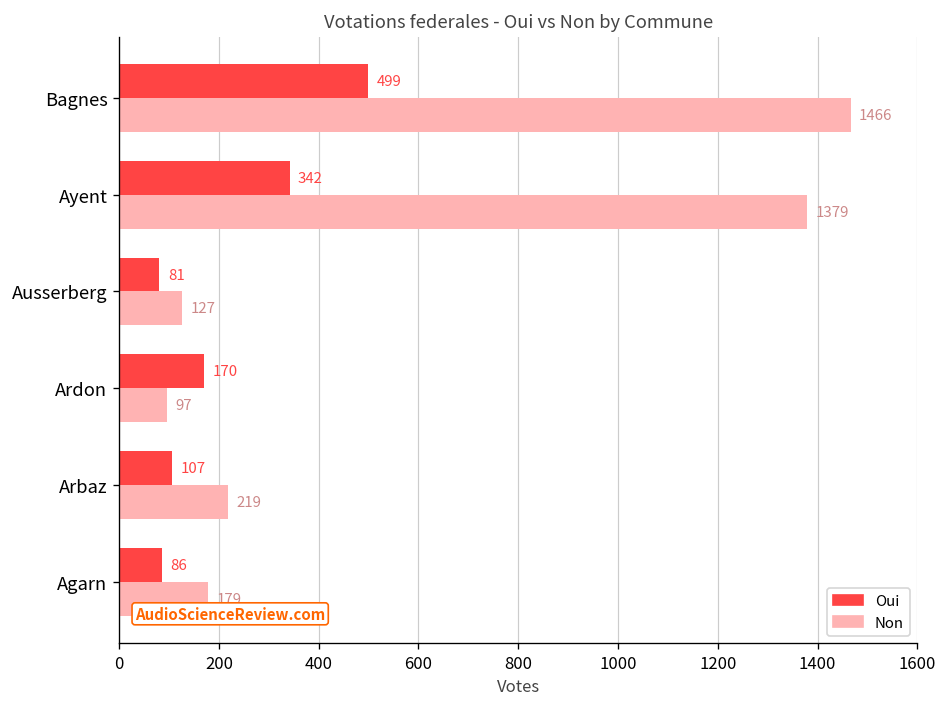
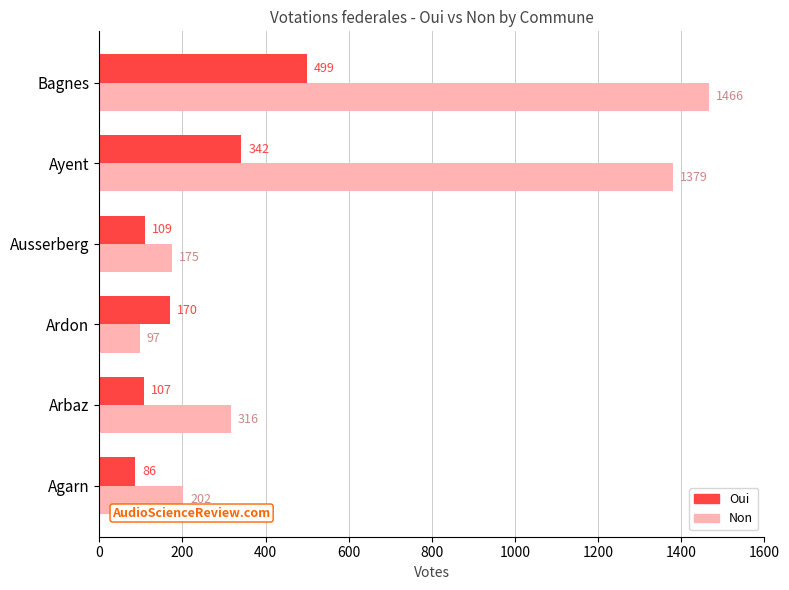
  {
    "Oui": {
      "Bagnes": 499,
      "Ayent": 342,
-     "Ausserberg": 81,
+     "Ausserberg": 109,
      "Ardon": 170,
      "Arbaz": 107,
      "Agarn": 86
    },
    "Non": {
      "Bagnes": 1466,
      "Ayent": 1379,
-     "Ausserberg": 127,
+     "Ausserberg": 175,
      "Ardon": 97,
-     "Arbaz": 219,
-     "Agarn": 180
+     "Arbaz": 316,
+     "Agarn": 200
    }
  }
